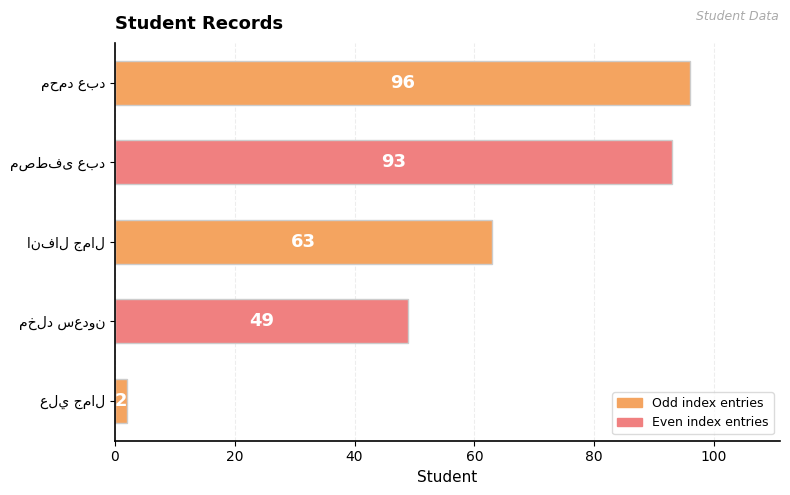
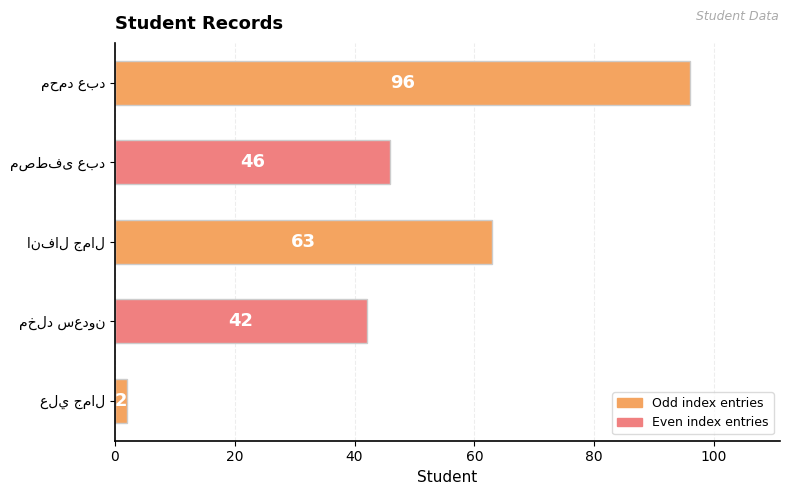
  {
    "محمد عبد": 96,
-   "مصطفى عبد": 93,
+   "مصطفى عبد": 46,
    "انفال جمال": 63,
-   "مخلد سعدون": 49,
+   "مخلد سعدون": 42,
    "علي جمال": 2
  }
